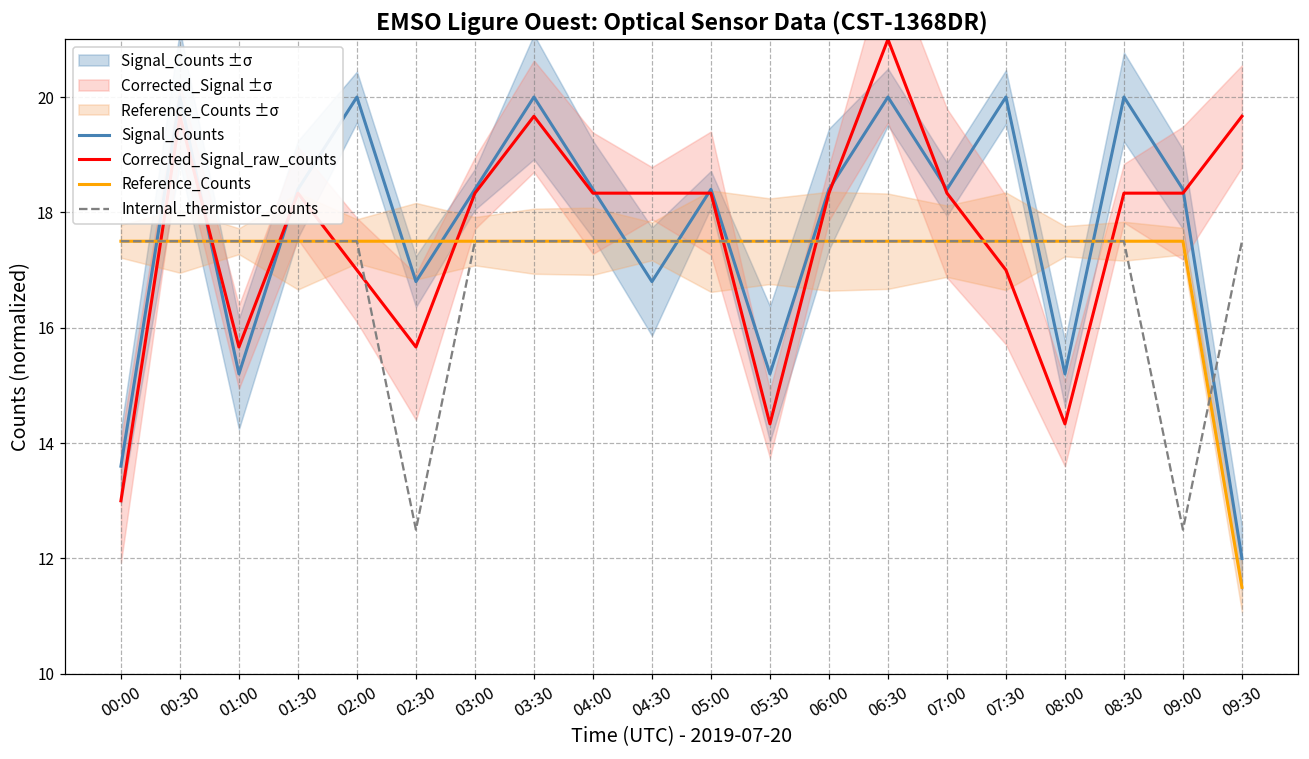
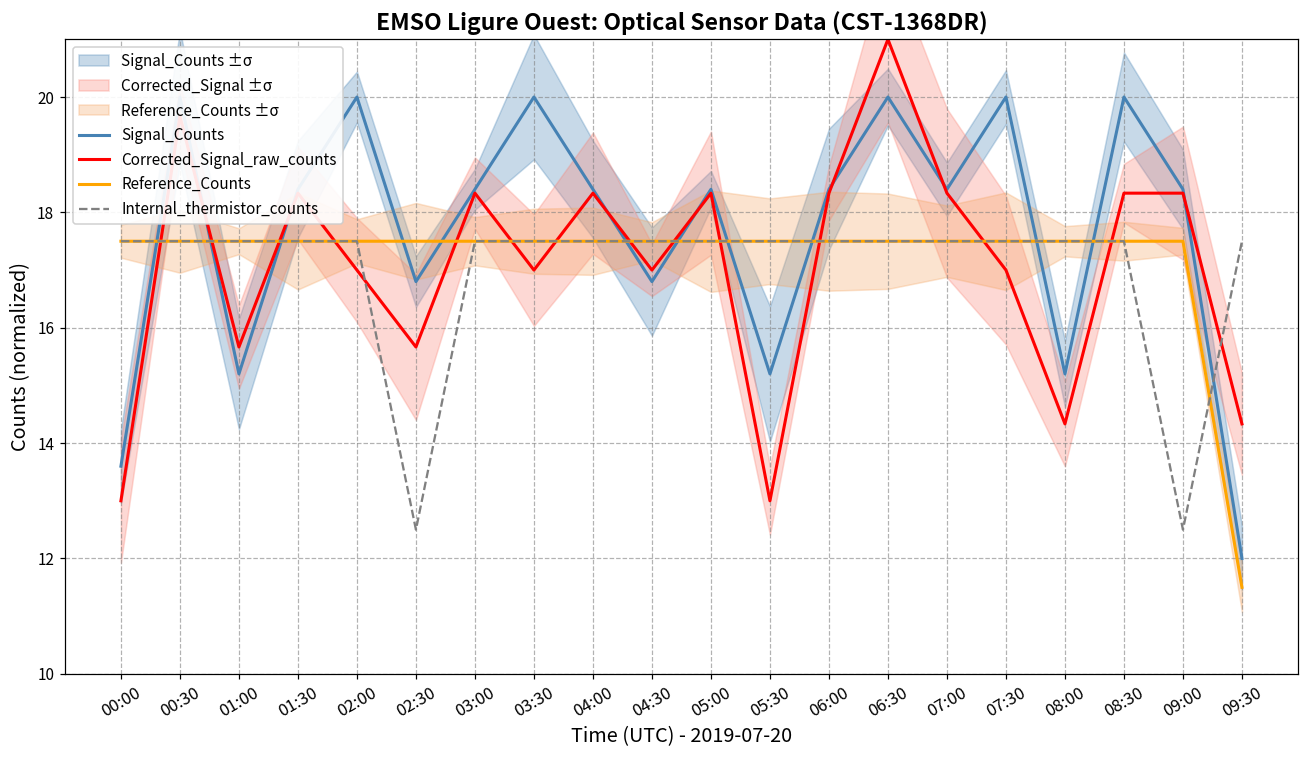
  {
    "Corrected_Signal_raw_counts": {
      "00:00": 13.0,
      "01:00": 15.7,
      "02:00": 17.0,
      "02:30": 15.7,
      "03:00": 18.3,
-     "03:30": 19.7,
+     "03:30": 17.0,
      "04:00": 18.3,
-     "04:30": 18.3,
-     "05:30": 14.3,
+     "04:30": 17.0,
+     "05:30": 13.0,
      "06:30": 21.0,
      "07:00": 18.3,
      "07:30": 17.0,
      "08:00": 14.3,
      "08:30": 18.3,
      "09:00": 18.3,
-     "09:30": 19.7
+     "09:30": 14.3
    },
    "Reference_Counts": {
      "02:30": 17.5,
      "09:00": 17.5,
      "09:30": 11.5
    },
    "Internal_thermistor_counts": {
      "02:30": 12.5,
      "09:00": 12.5,
      "09:30": 17.5
    }
  }
